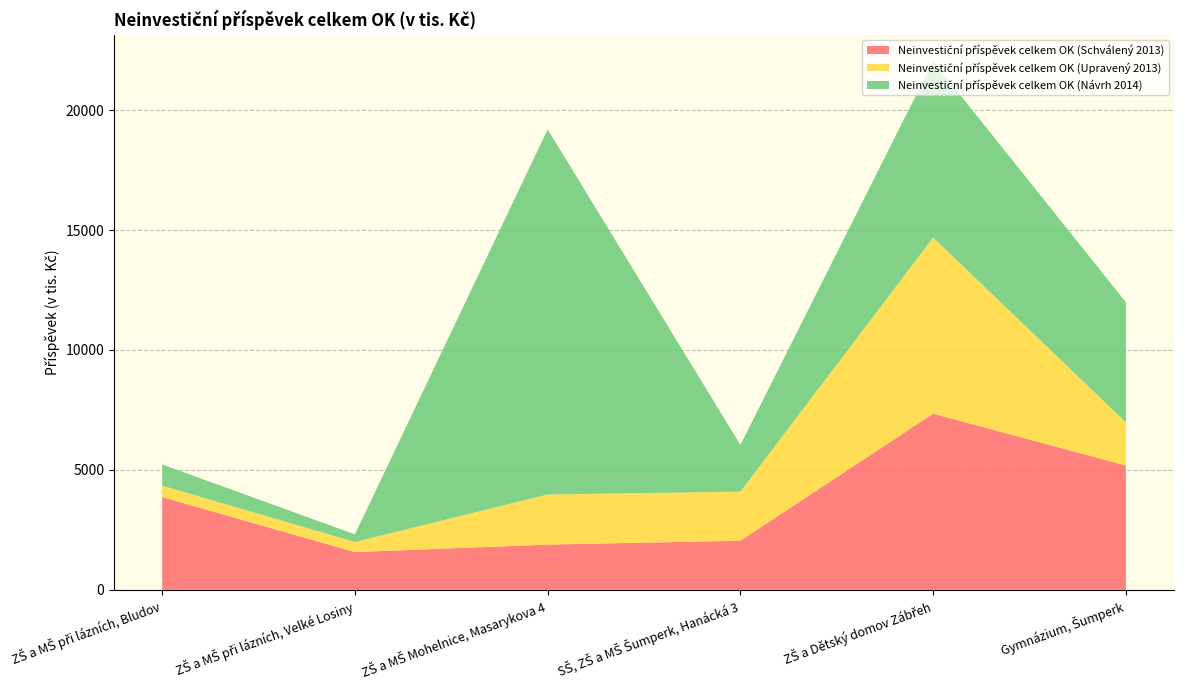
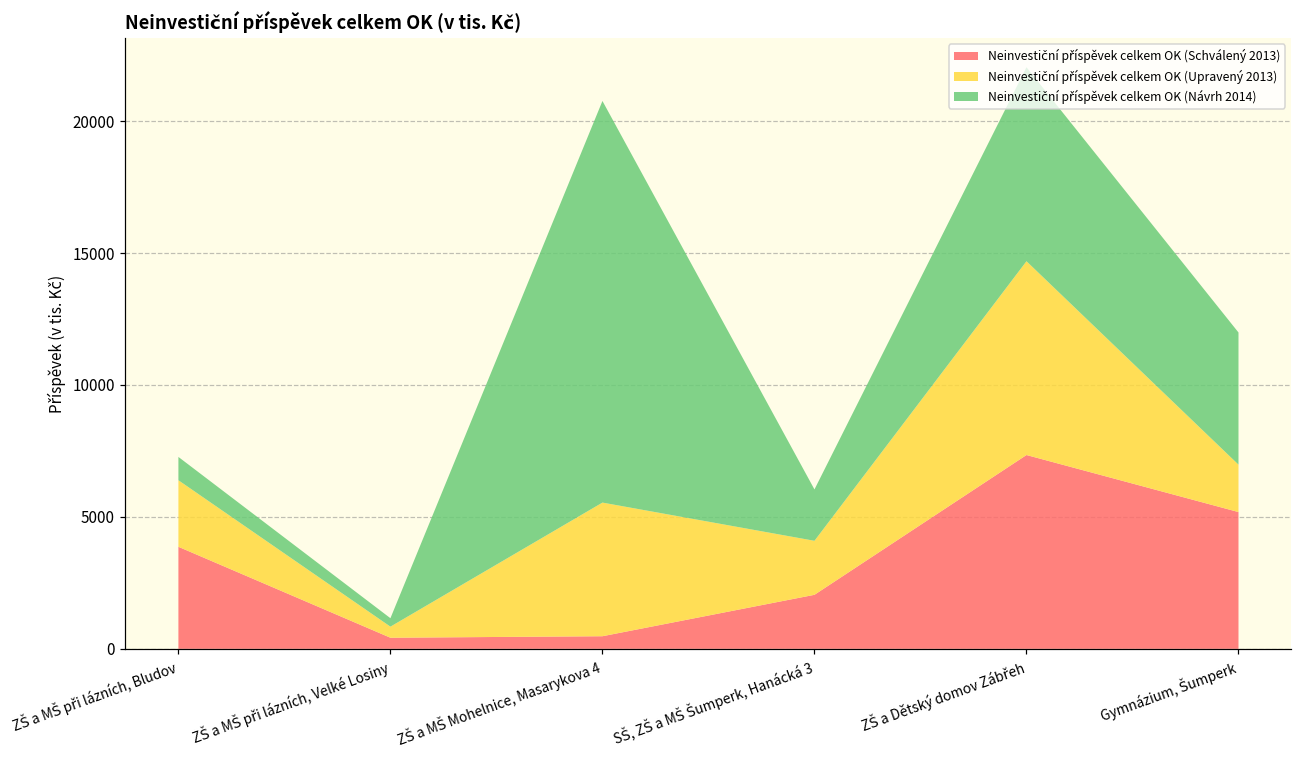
  {
    "Neinvestiční příspěvek celkem OK (Schválený 2013)": {
      "ZŠ a MŠ při lázních, Bludov": 3900,
-     "ZŠ a MŠ při lázních, Velké Losiny": 1600,
-     "ZŠ a MŠ Mohelnice, Masarykova 4": 1900,
+     "ZŠ a MŠ při lázních, Velké Losiny": 400,
+     "ZŠ a MŠ Mohelnice, Masarykova 4": 500,
      "SŠ, ZŠ a MŠ Šumperk, Hanácká 3": 2000,
      "ZŠ a Dětský domov Zábřeh": 7300,
      "Gymnázium, Šumperk": 5200
    },
    "Neinvestiční příspěvek celkem OK (Upravený 2013)": {
-     "ZŠ a MŠ při lázních, Bludov": 500,
+     "ZŠ a MŠ při lázních, Bludov": 2500,
      "ZŠ a MŠ při lázních, Velké Losiny": 400,
-     "ZŠ a MŠ Mohelnice, Masarykova 4": 2100,
+     "ZŠ a MŠ Mohelnice, Masarykova 4": 5100,
      "SŠ, ZŠ a MŠ Šumperk, Hanácká 3": 2000,
      "ZŠ a Dětský domov Zábřeh": 7300,
      "Gymnázium, Šumperk": 1800
    },
    "Neinvestiční příspěvek celkem OK (Návrh 2014)": {
      "ZŠ a MŠ při lázních, Bludov": 900,
      "ZŠ a MŠ při lázních, Velké Losiny": 300,
      "ZŠ a MŠ Mohelnice, Masarykova 4": 15200,
      "SŠ, ZŠ a MŠ Šumperk, Hanácká 3": 1900,
      "Gymnázium, Šumperk": 5000
    }
  }
